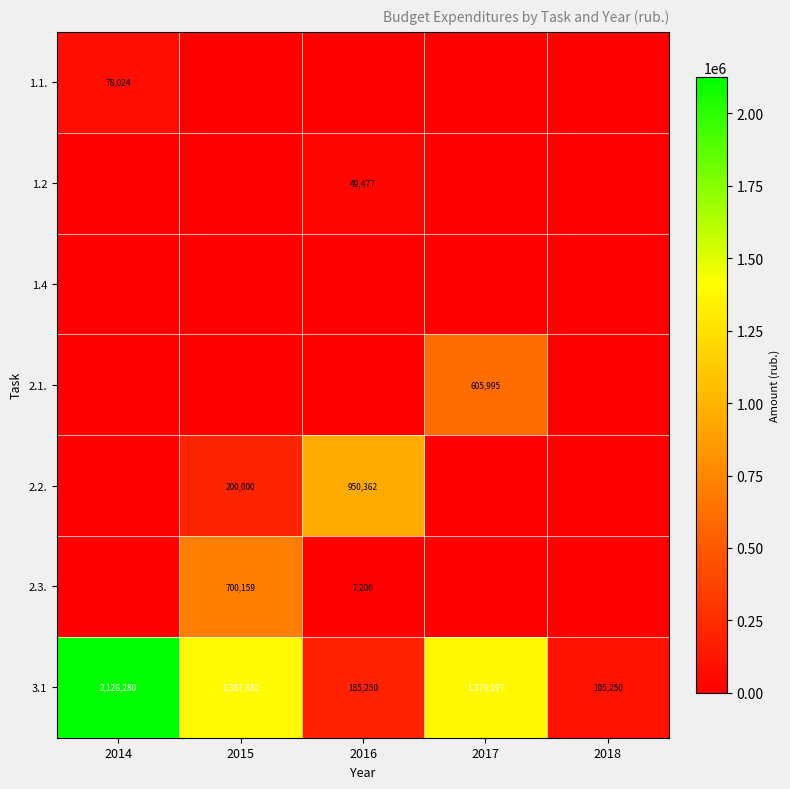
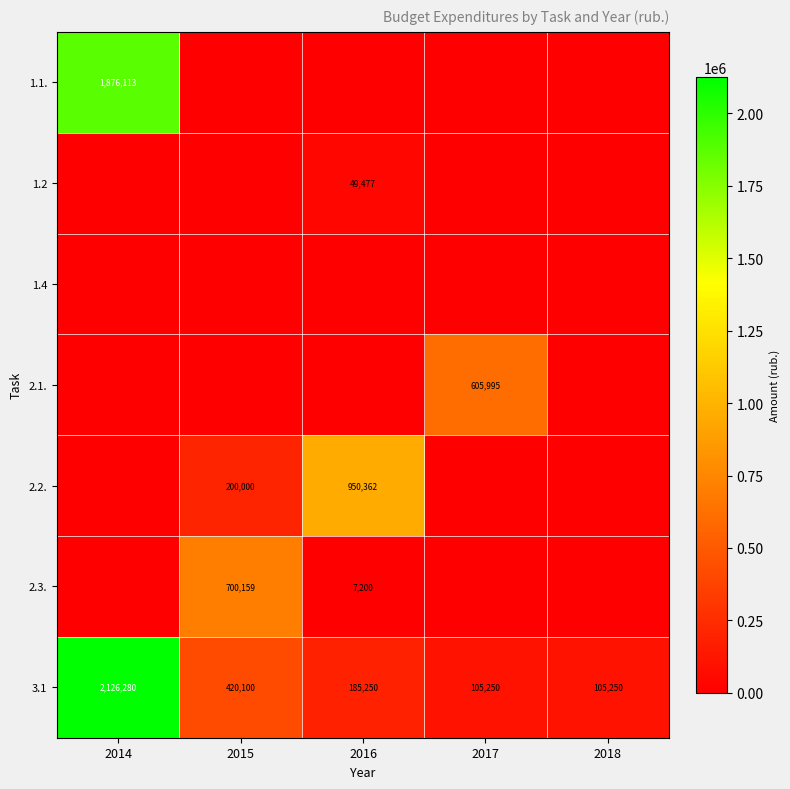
  {
    "1.1.": {
-     "2014": "78,024"
+     "2014": "1,876,113"
    },
    "1.2": {
      "2016": "49,477"
    },
    "2.1.": {
      "2017": "605,995"
    },
    "2.2.": {
      "2015": "200,000",
      "2016": "950,362"
    },
    "2.3.": {
      "2015": "700,159",
      "2016": "7,200"
    },
    "3.1": {
      "2014": "2,126,280",
-     "2015": "1,387,682",
+     "2015": "420,100",
      "2016": "185,250",
-     "2017": "1,379,197",
+     "2017": "105,250",
      "2018": "105,250"
    }
  }
